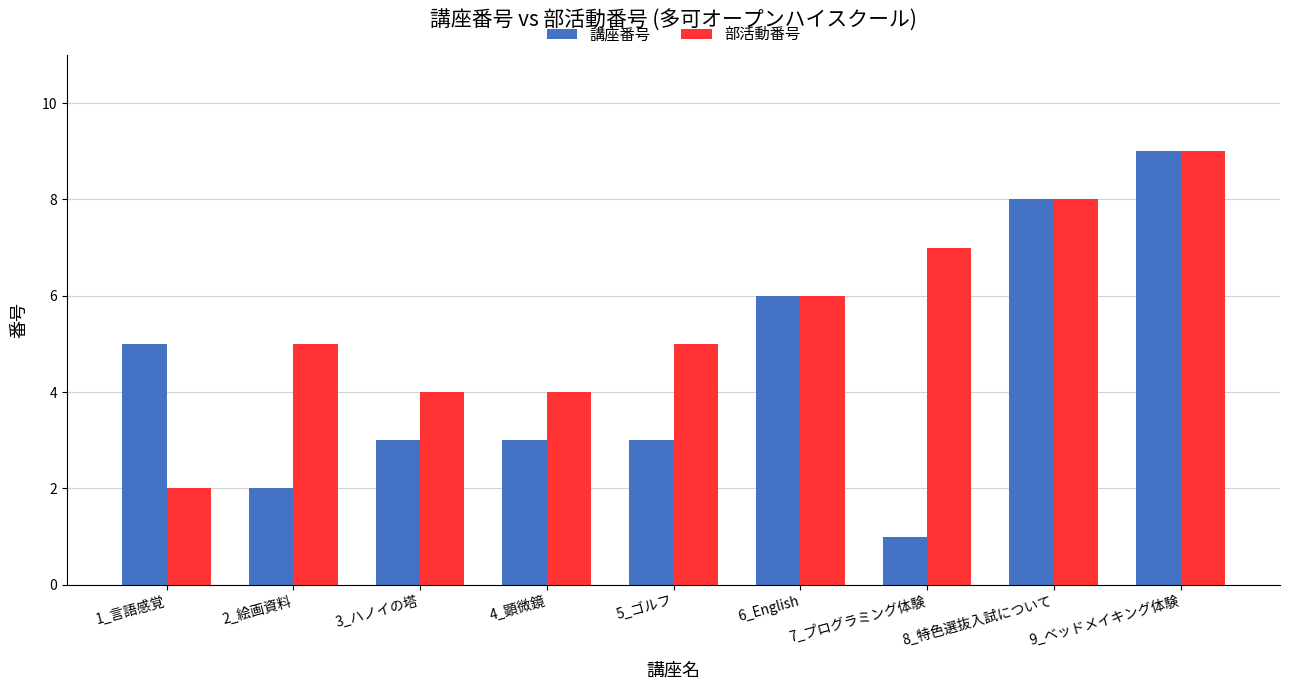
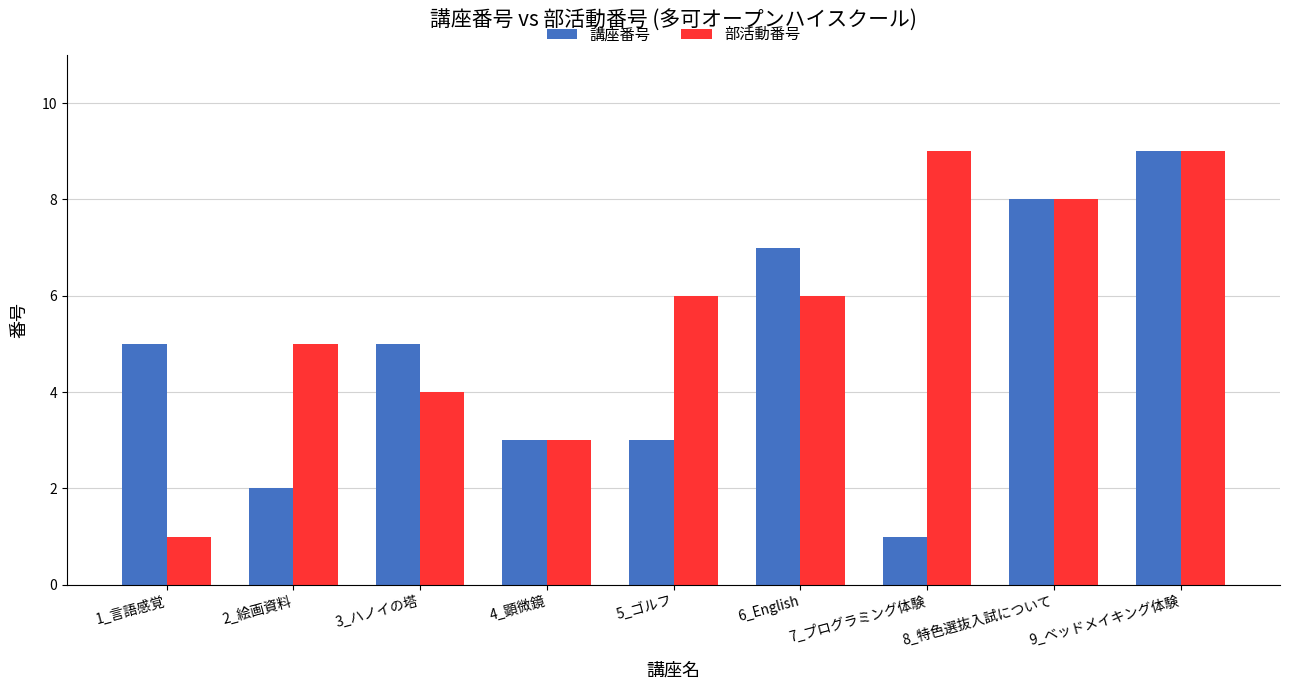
  {
    "講座番号": {
      "1_言語感覚": 5,
      "2_絵画資料": 2,
-     "3_ハノイの塔": 3,
+     "3_ハノイの塔": 5,
      "4_顕微鏡": 3,
      "5_ゴルフ": 3,
-     "6_English": 6,
+     "6_English": 7,
      "7_プログラミング体験": 1,
      "8_特色選抜入試について": 8,
      "9_ベッドメイキング体験": 9
    },
    "部活動番号": {
-     "1_言語感覚": 2,
+     "1_言語感覚": 1,
      "2_絵画資料": 5,
      "3_ハノイの塔": 4,
-     "4_顕微鏡": 4,
-     "5_ゴルフ": 5,
+     "4_顕微鏡": 3,
+     "5_ゴルフ": 6,
      "6_English": 6,
-     "7_プログラミング体験": 7,
+     "7_プログラミング体験": 9,
      "8_特色選抜入試について": 8,
      "9_ベッドメイキング体験": 9
    }
  }
